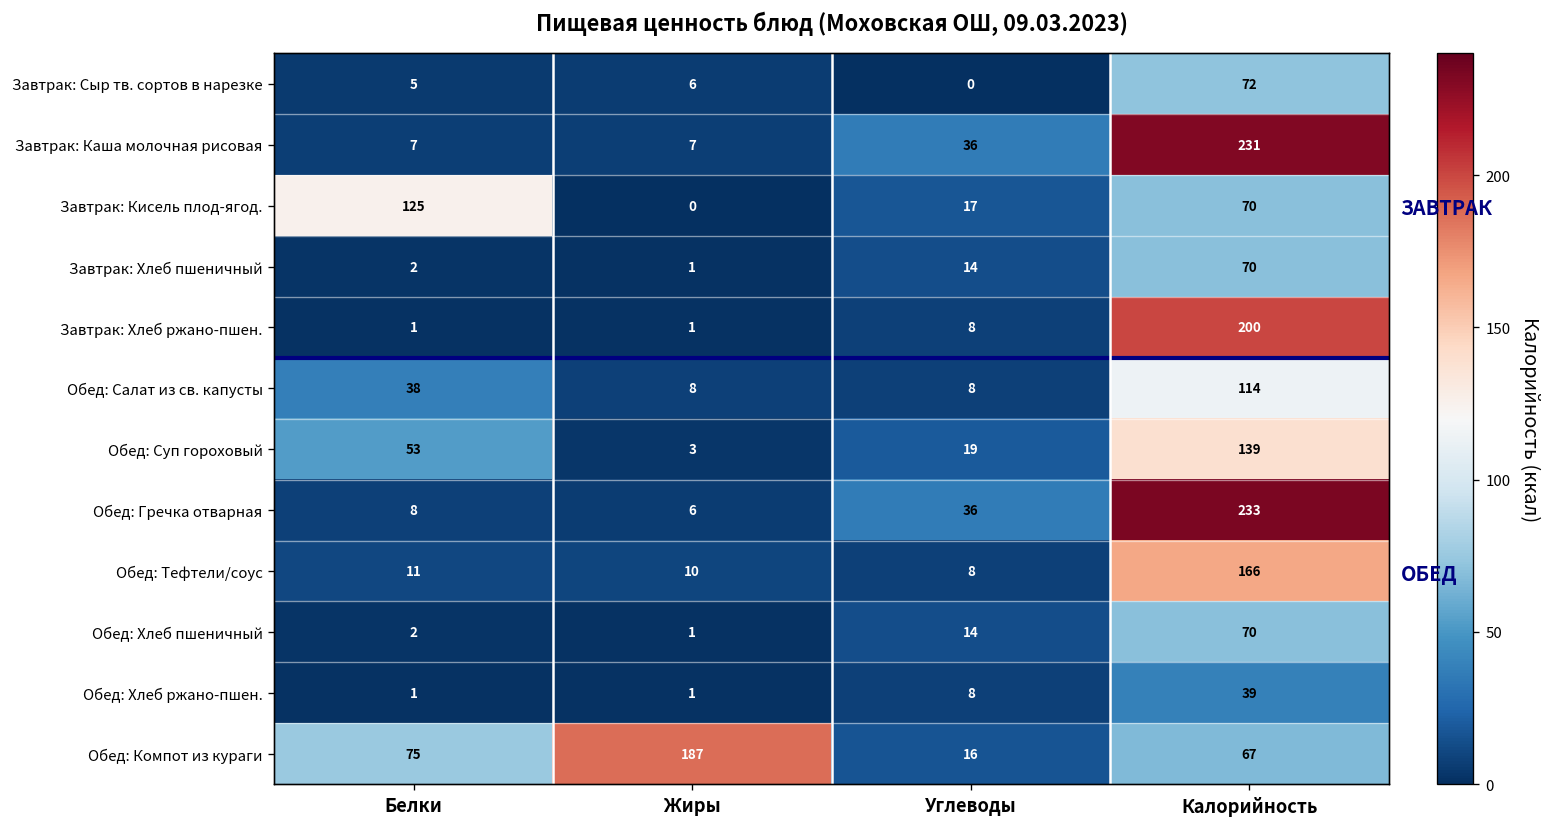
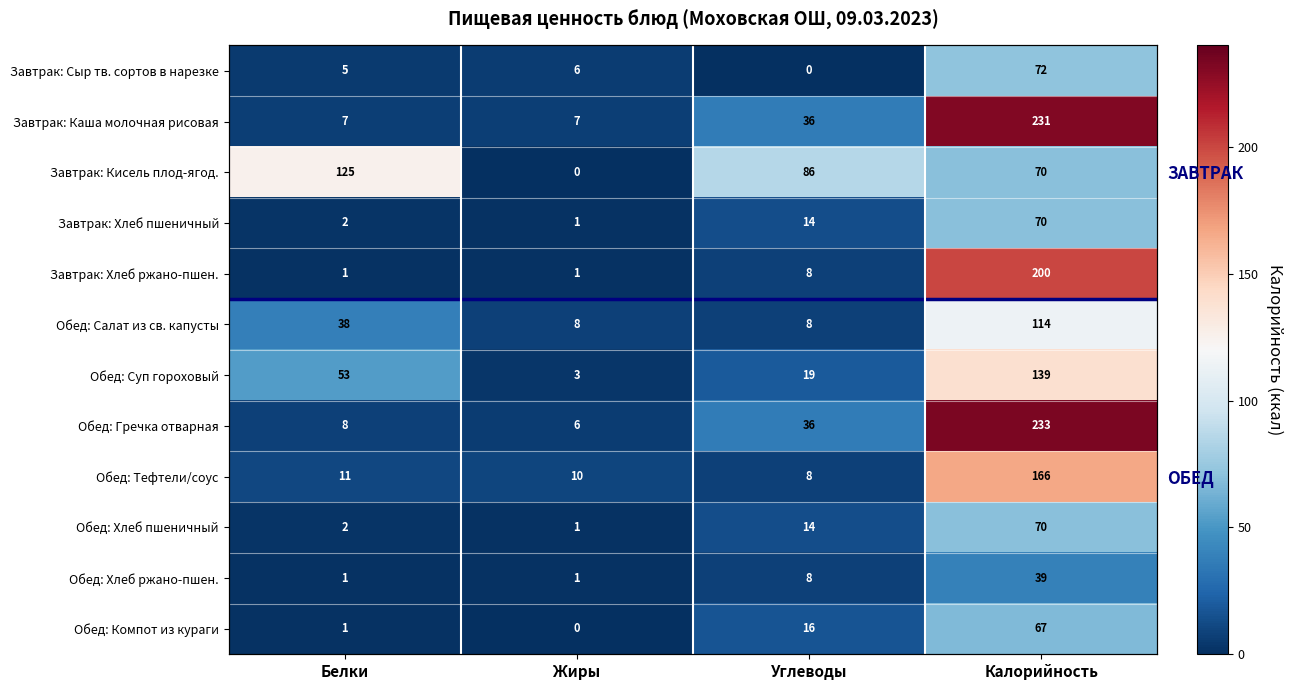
  {
    "Завтрак: Сыр тв. сортов в нарезке": {
      "Белки": 5,
      "Жиры": 6,
      "Углеводы": 0,
      "Калорийность": 72
    },
    "Завтрак: Каша молочная рисовая": {
      "Белки": 7,
      "Жиры": 7,
      "Углеводы": 36,
      "Калорийность": 231
    },
    "Завтрак: Кисель плод-ягод.": {
      "Белки": 125,
      "Жиры": 0,
-     "Углеводы": 17,
+     "Углеводы": 86,
      "Калорийность": 70
    },
    "Завтрак: Хлеб пшеничный": {
      "Белки": 2,
      "Жиры": 1,
      "Углеводы": 14,
      "Калорийность": 70
    },
    "Завтрак: Хлеб ржано-пшен.": {
      "Белки": 1,
      "Жиры": 1,
      "Углеводы": 8,
      "Калорийность": 200
    },
    "Обед: Салат из св. капусты": {
      "Белки": 38,
      "Жиры": 8,
      "Углеводы": 8,
      "Калорийность": 114
    },
    "Обед: Суп гороховый": {
      "Белки": 53,
      "Жиры": 3,
      "Углеводы": 19,
      "Калорийность": 139
    },
    "Обед: Гречка отварная": {
      "Белки": 8,
      "Жиры": 6,
      "Углеводы": 36,
      "Калорийность": 233
    },
    "Обед: Тефтели/соус": {
      "Белки": 11,
      "Жиры": 10,
      "Углеводы": 8,
      "Калорийность": 166
    },
    "Обед: Хлеб пшеничный": {
      "Белки": 2,
      "Жиры": 1,
      "Углеводы": 14,
      "Калорийность": 70
    },
    "Обед: Хлеб ржано-пшен.": {
      "Белки": 1,
      "Жиры": 1,
      "Углеводы": 8,
      "Калорийность": 39
    },
    "Обед: Компот из кураги": {
-     "Белки": 75,
-     "Жиры": 187,
+     "Белки": 1,
+     "Жиры": 0,
      "Углеводы": 16,
      "Калорийность": 67
    }
  }
